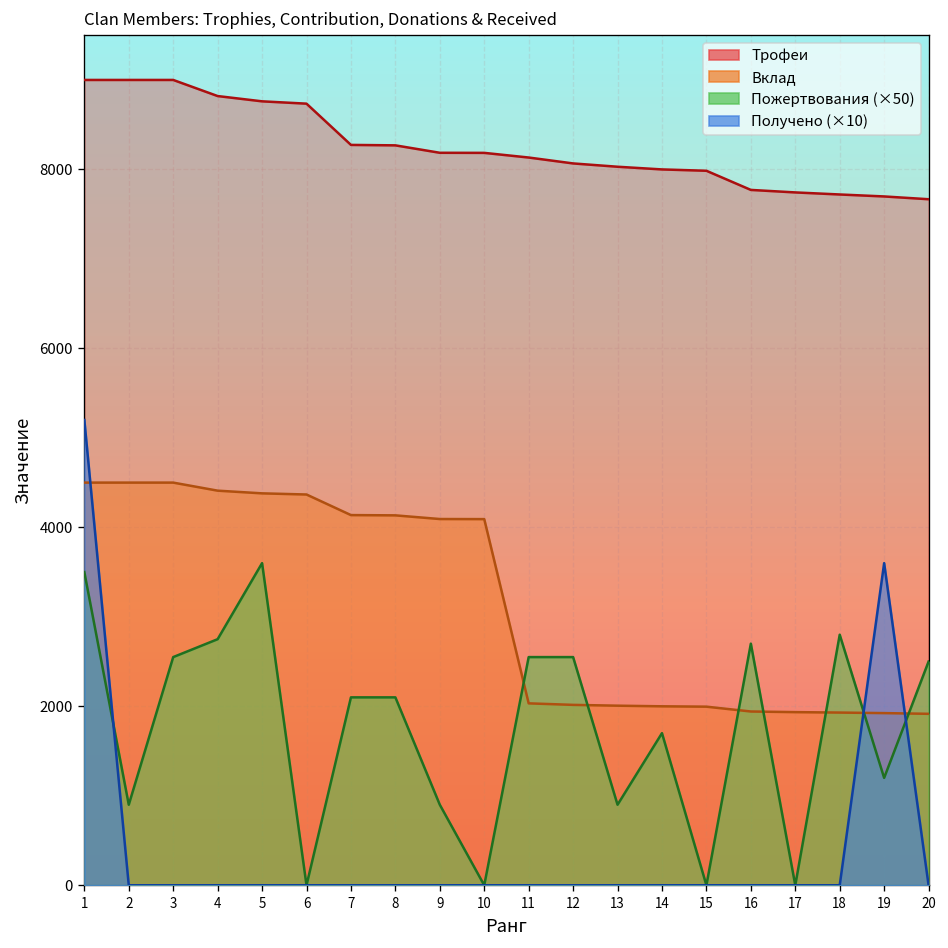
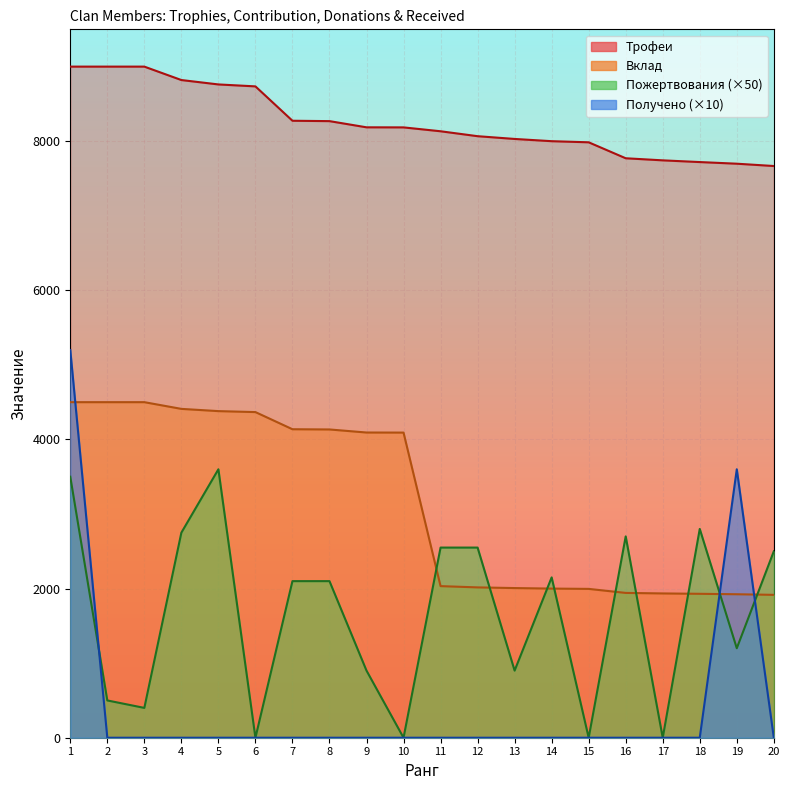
  {
    "Пожертвования (×50)": {
      "1": 3500,
-     "2": 900,
-     "3": 2600,
+     "2": 500,
+     "3": 400,
      "4": 2800,
      "5": 3600,
      "7": 2100,
      "8": 2100,
      "9": 900,
      "11": 2600,
      "12": 2600,
      "13": 900,
-     "14": 1700,
+     "14": 2200,
      "16": 2700,
      "18": 2800,
      "19": 1200,
      "20": 2500
    },
    "Получено (×10)": {
      "1": 5200,
      "2": 0,
      "3": 0,
      "4": 0,
      "5": 0,
      "7": 0,
      "8": 0,
      "9": 0,
      "11": 0,
      "12": 0,
      "13": 0,
      "14": 0,
      "16": 0,
      "18": 0,
      "19": 3600,
      "20": 0
    }
  }
